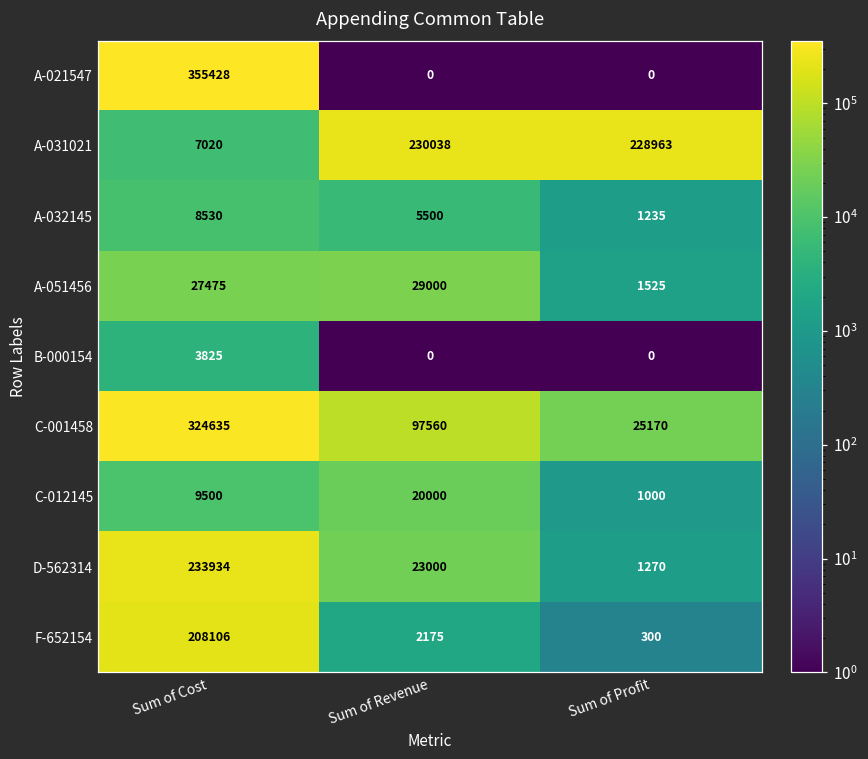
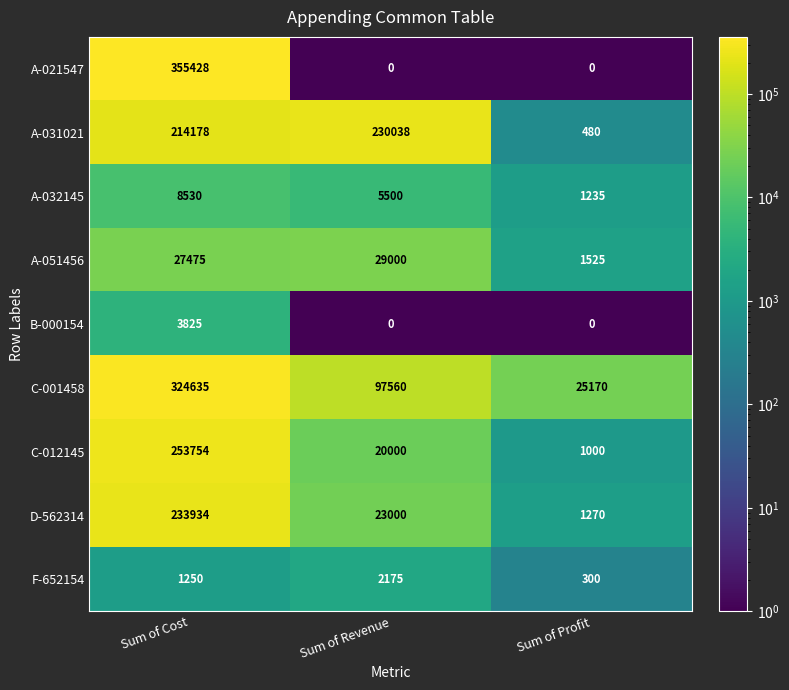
  {
    "A-021547": {
      "Sum of Cost": 355428,
      "Sum of Revenue": 0,
      "Sum of Profit": 0
    },
    "A-031021": {
-     "Sum of Cost": 7020,
+     "Sum of Cost": 214178,
      "Sum of Revenue": 230038,
-     "Sum of Profit": 228963
+     "Sum of Profit": 480
    },
    "A-032145": {
      "Sum of Cost": 8530,
      "Sum of Revenue": 5500,
      "Sum of Profit": 1235
    },
    "A-051456": {
      "Sum of Cost": 27475,
      "Sum of Revenue": 29000,
      "Sum of Profit": 1525
    },
    "B-000154": {
      "Sum of Cost": 3825,
      "Sum of Revenue": 0,
      "Sum of Profit": 0
    },
    "C-001458": {
      "Sum of Cost": 324635,
      "Sum of Revenue": 97560,
      "Sum of Profit": 25170
    },
    "C-012145": {
-     "Sum of Cost": 9500,
+     "Sum of Cost": 253754,
      "Sum of Revenue": 20000,
      "Sum of Profit": 1000
    },
    "D-562314": {
      "Sum of Cost": 233934,
      "Sum of Revenue": 23000,
      "Sum of Profit": 1270
    },
    "F-652154": {
-     "Sum of Cost": 208106,
+     "Sum of Cost": 1250,
      "Sum of Revenue": 2175,
      "Sum of Profit": 300
    }
  }
